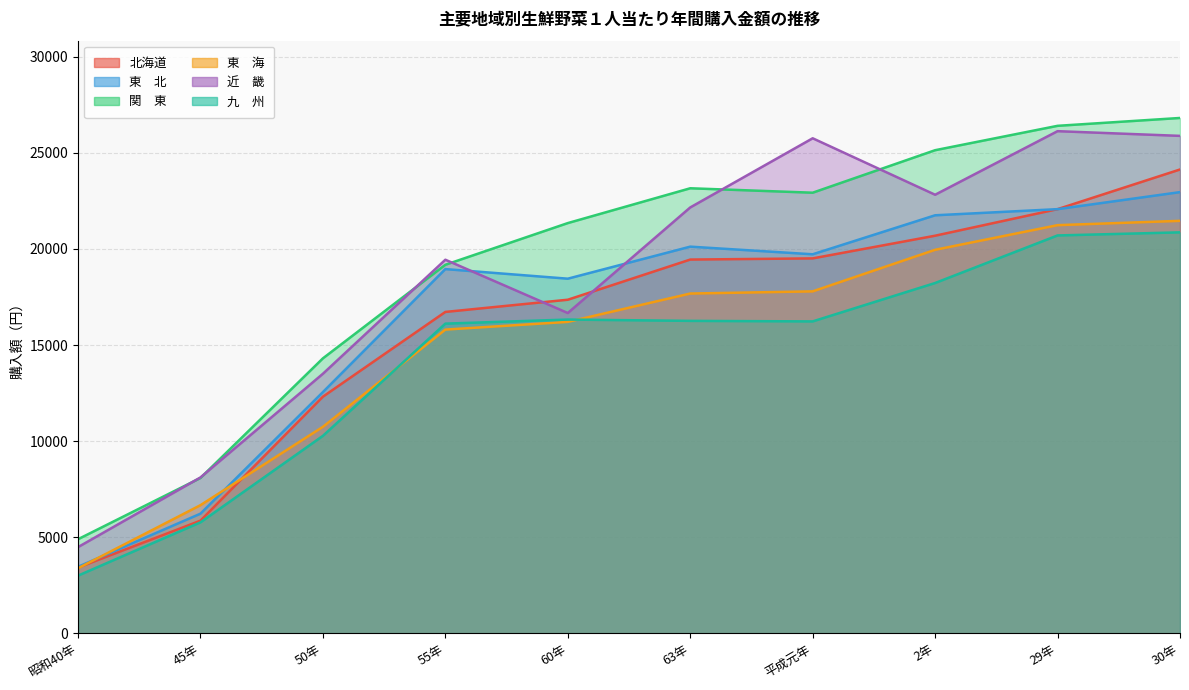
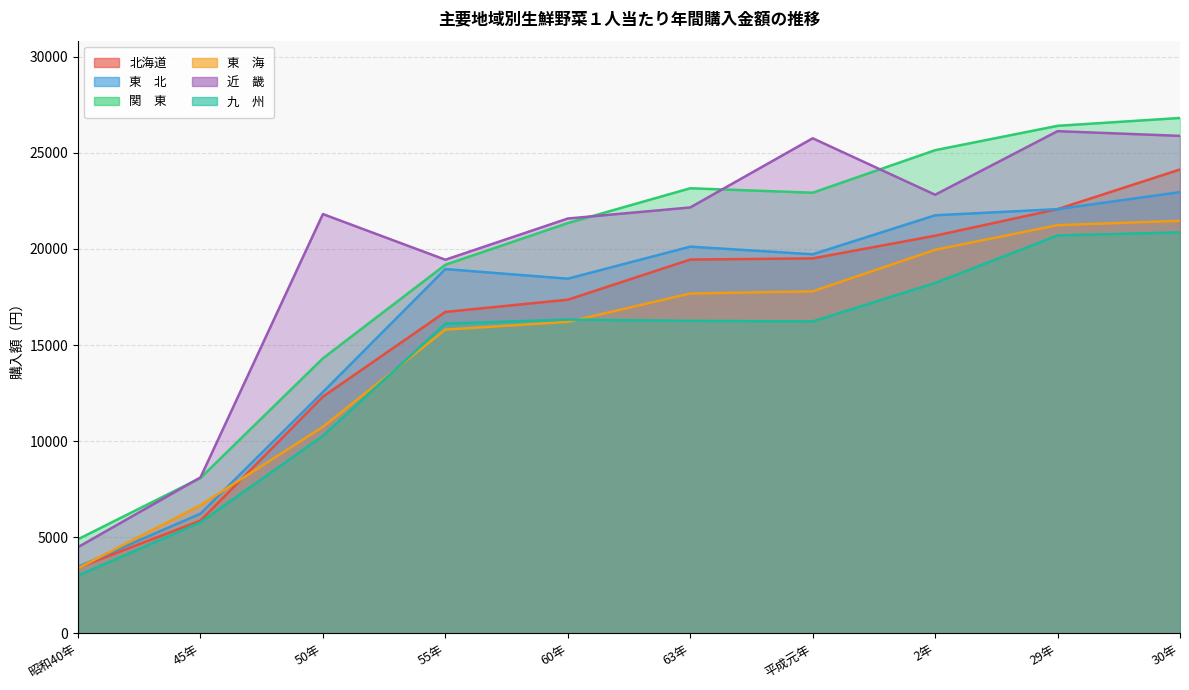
  {
    "近 畿": {
      "昭和40年": 4500,
-     "50年": 13500,
+     "50年": 21800,
      "55年": 19400,
-     "60年": 16700,
+     "60年": 21600,
      "63年": 22200,
      "平成元年": 25800,
      "2年": 22800,
      "29年": 26100,
      "30年": 25900
    }
  }
